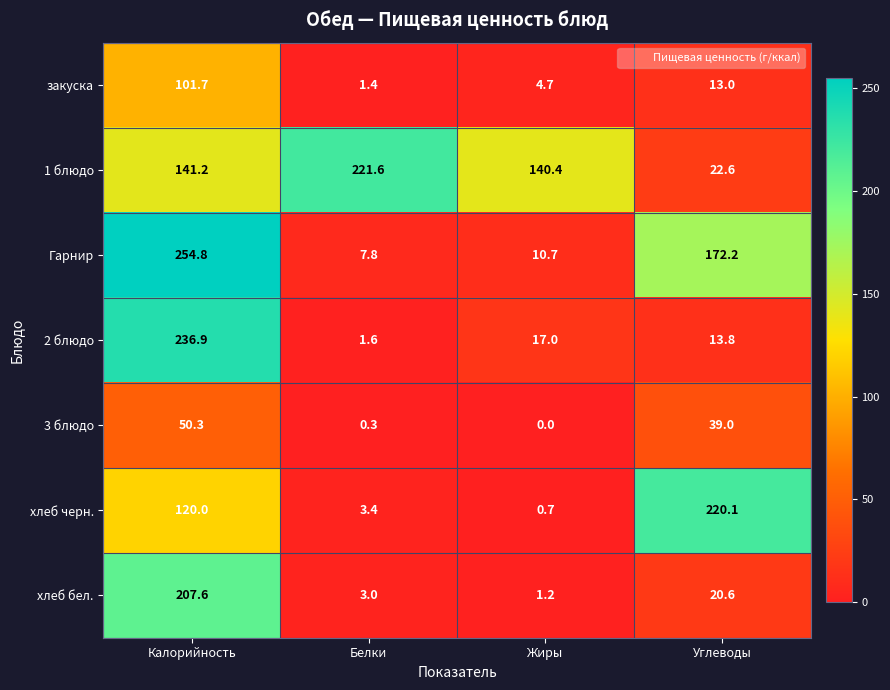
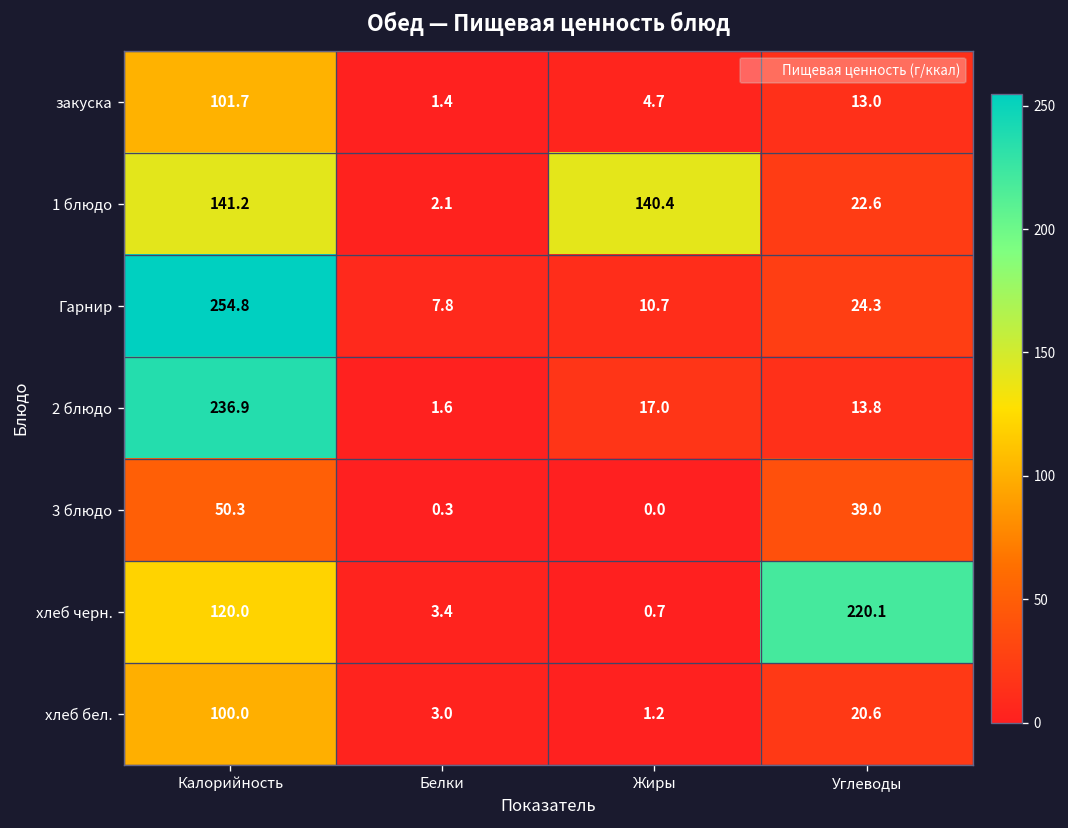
  {
    "закуска": {
      "Калорийность": 101.7,
      "Белки": 1.4,
      "Жиры": 4.7,
      "Углеводы": 13.0
    },
    "1 блюдо": {
      "Калорийность": 141.2,
-     "Белки": 221.6,
+     "Белки": 2.1,
      "Жиры": 140.4,
      "Углеводы": 22.6
    },
    "Гарнир": {
      "Калорийность": 254.8,
      "Белки": 7.8,
      "Жиры": 10.7,
-     "Углеводы": 172.2
+     "Углеводы": 24.3
    },
    "2 блюдо": {
      "Калорийность": 236.9,
      "Белки": 1.6,
      "Жиры": 17.0,
      "Углеводы": 13.8
    },
    "3 блюдо": {
      "Калорийность": 50.3,
      "Белки": 0.3,
      "Жиры": 0.0,
      "Углеводы": 39.0
    },
    "хлеб черн.": {
      "Калорийность": 120.0,
      "Белки": 3.4,
      "Жиры": 0.7,
      "Углеводы": 220.1
    },
    "хлеб бел.": {
-     "Калорийность": 207.6,
+     "Калорийность": 100.0,
      "Белки": 3.0,
      "Жиры": 1.2,
      "Углеводы": 20.6
    }
  }
